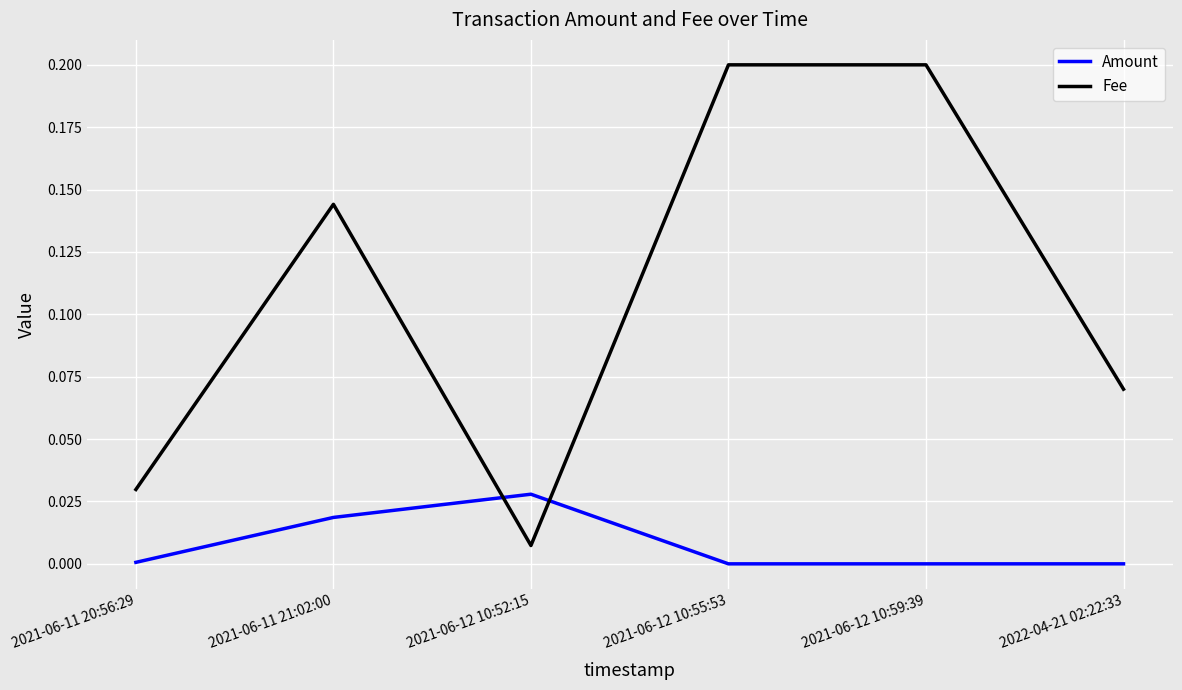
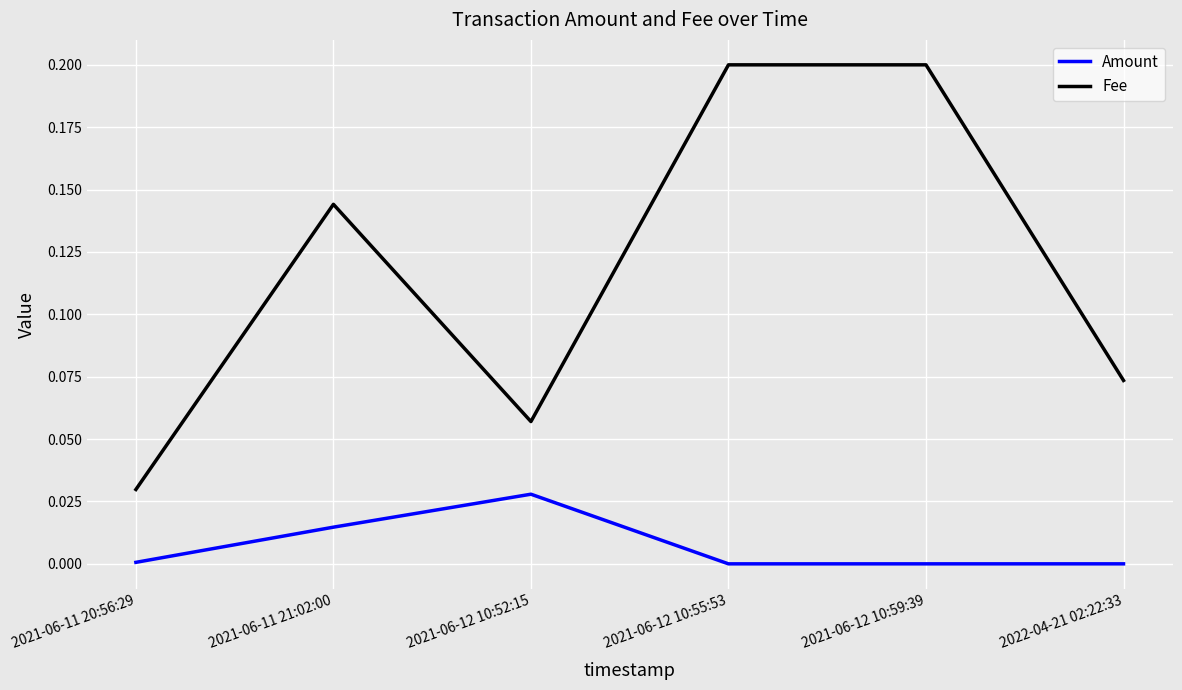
  {
    "Amount": {
      "2021-06-11 20:56:29": 0.001,
-     "2021-06-11 21:02:00": 0.019,
+     "2021-06-11 21:02:00": 0.015,
      "2021-06-12 10:52:15": 0.028,
      "2021-06-12 10:55:53": 0.000,
      "2021-06-12 10:59:39": 0.000,
      "2022-04-21 02:22:33": 0.000
    },
    "Fee": {
      "2021-06-11 20:56:29": 0.030,
      "2021-06-11 21:02:00": 0.144,
-     "2021-06-12 10:52:15": 0.007,
+     "2021-06-12 10:52:15": 0.057,
      "2021-06-12 10:55:53": 0.200,
      "2021-06-12 10:59:39": 0.200,
-     "2022-04-21 02:22:33": 0.070
+     "2022-04-21 02:22:33": 0.074
    }
  }
